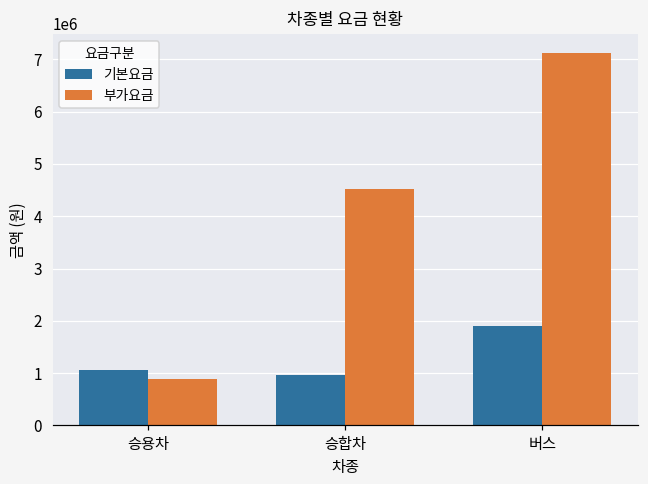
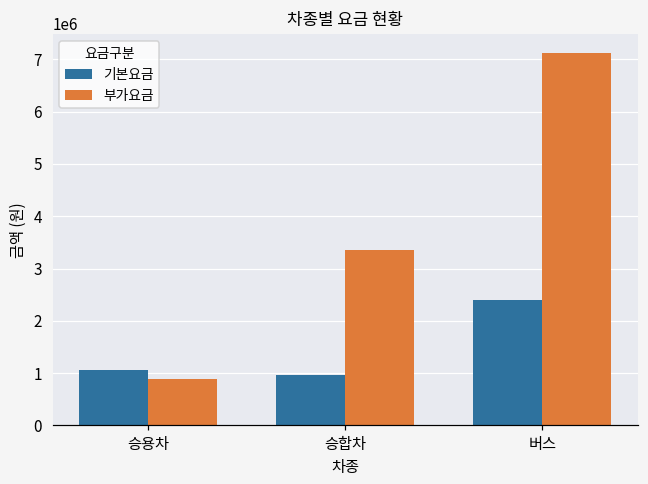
  {
    "기본요금": {
      "승용차": 1100000,
      "승합차": 1000000,
-     "버스": 1900000
+     "버스": 2400000
    },
    "부가요금": {
      "승용차": 900000,
-     "승합차": 4500000,
+     "승합차": 3400000,
      "버스": 7100000
    }
  }
